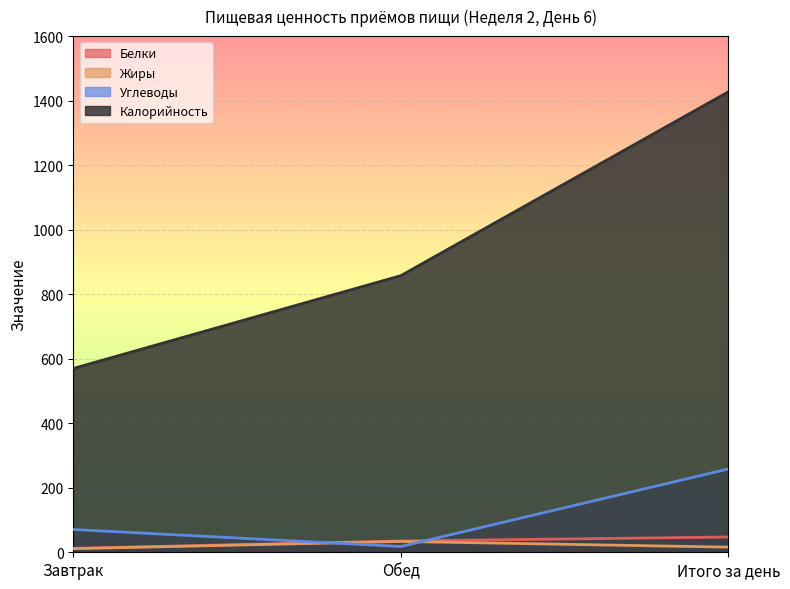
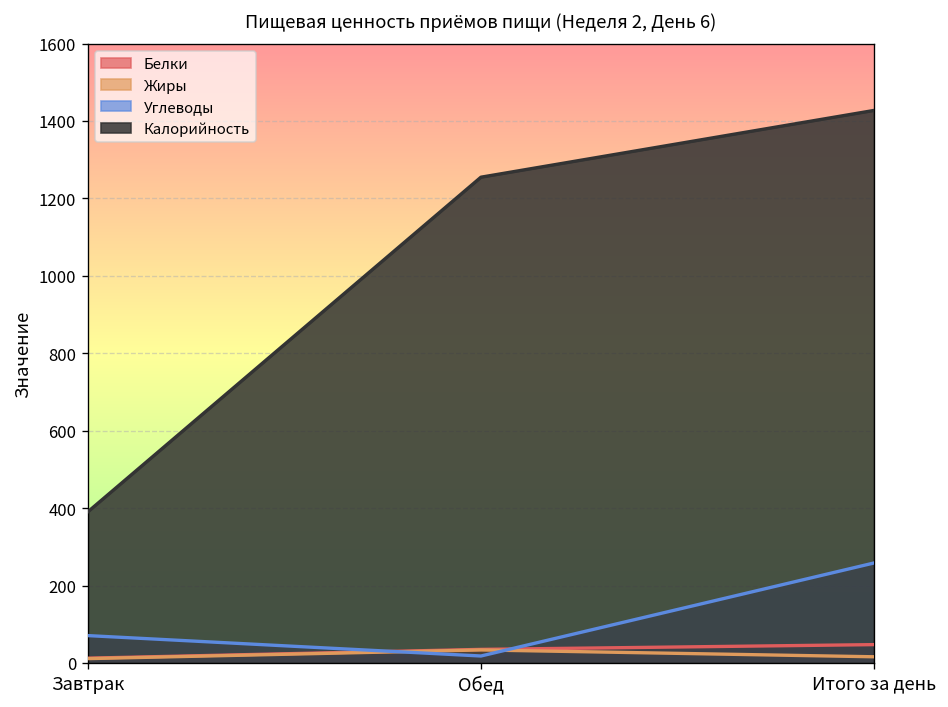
  {
    "Белки": {
      "Итого за день": 50
    },
    "Жиры": {
      "Итого за день": 20
    },
    "Углеводы": {
      "Завтрак": 70,
      "Обед": 20,
      "Итого за день": 260
    },
    "Калорийность": {
-     "Завтрак": 570,
-     "Обед": 860,
+     "Завтрак": 390,
+     "Обед": 1250,
      "Итого за день": 1430
    }
  }
